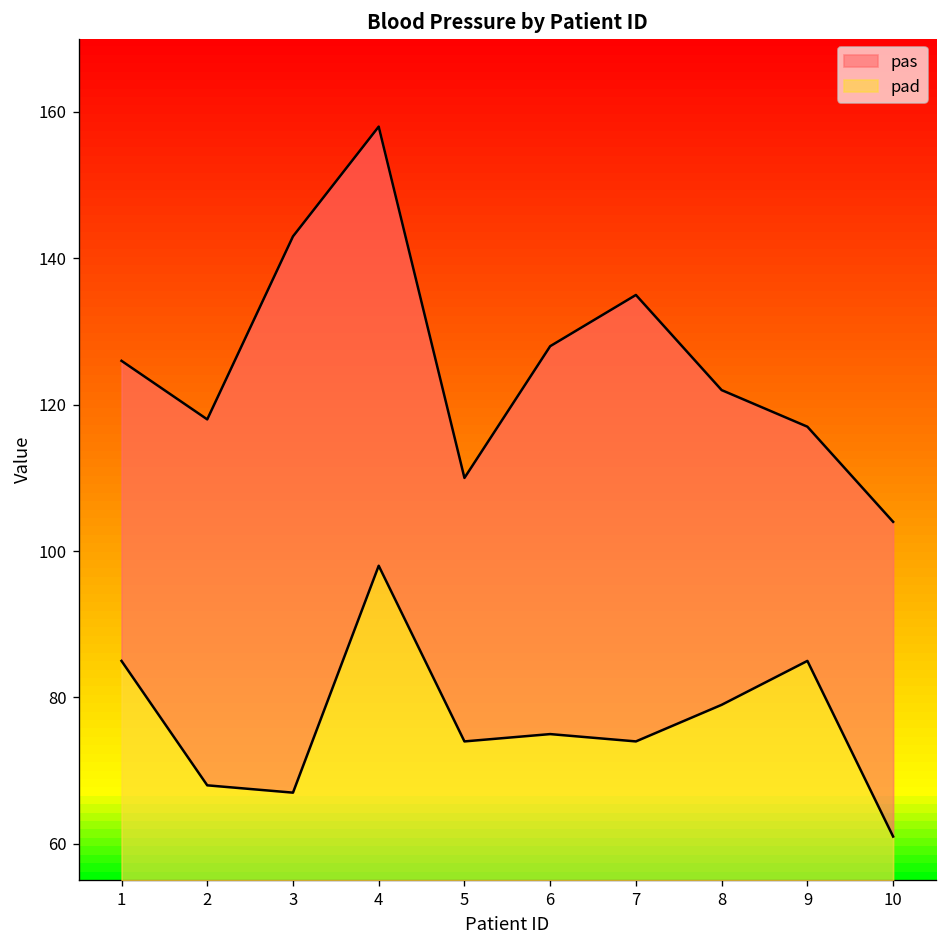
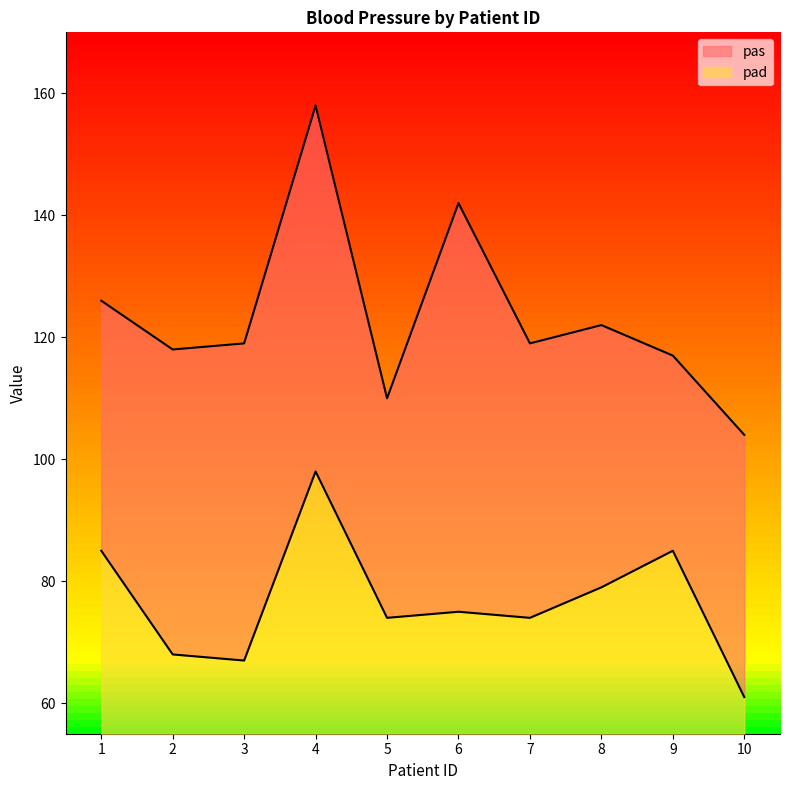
  {
    "pas": {
      "1": 126,
      "2": 118,
-     "3": 143,
+     "3": 119,
      "4": 158,
      "5": 110,
-     "6": 128,
-     "7": 135,
+     "6": 142,
+     "7": 119,
      "8": 122,
      "9": 117,
      "10": 104
    },
    "pad": {
      "1": 85,
      "2": 68,
      "3": 67,
      "4": 98,
      "5": 74,
      "6": 75,
      "7": 74,
      "8": 79,
      "9": 85,
      "10": 61
    }
  }
